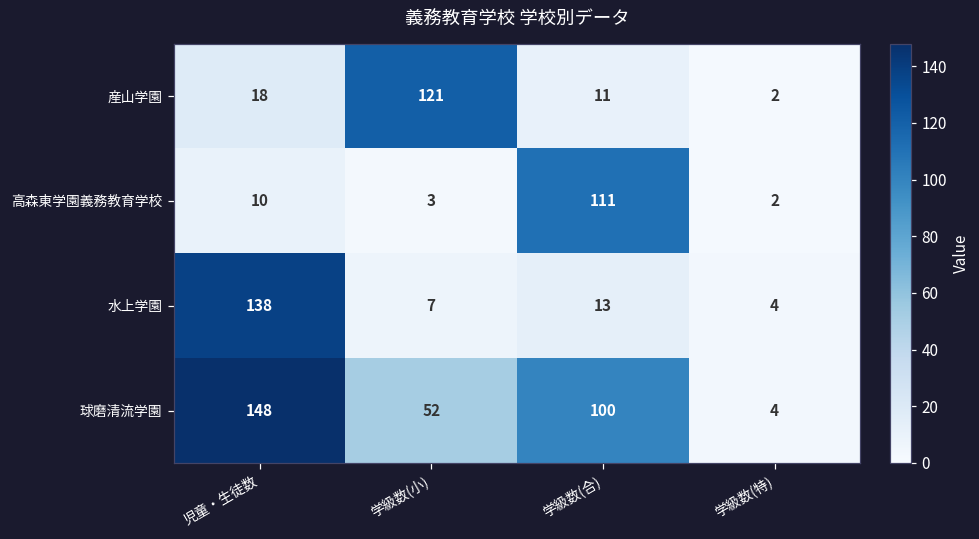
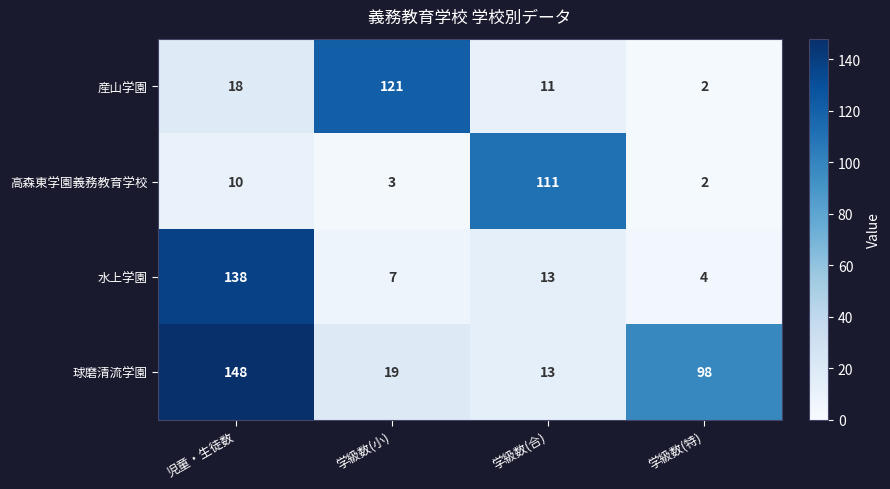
  {
    "産山学園": {
      "児童・生徒数": 18,
      "学級数(小)": 121,
      "学級数(合)": 11,
      "学級数(特)": 2
    },
    "高森東学園義務教育学校": {
      "児童・生徒数": 10,
      "学級数(小)": 3,
      "学級数(合)": 111,
      "学級数(特)": 2
    },
    "水上学園": {
      "児童・生徒数": 138,
      "学級数(小)": 7,
      "学級数(合)": 13,
      "学級数(特)": 4
    },
    "球磨清流学園": {
      "児童・生徒数": 148,
-     "学級数(小)": 52,
-     "学級数(合)": 100,
-     "学級数(特)": 4
+     "学級数(小)": 19,
+     "学級数(合)": 13,
+     "学級数(特)": 98
    }
  }
